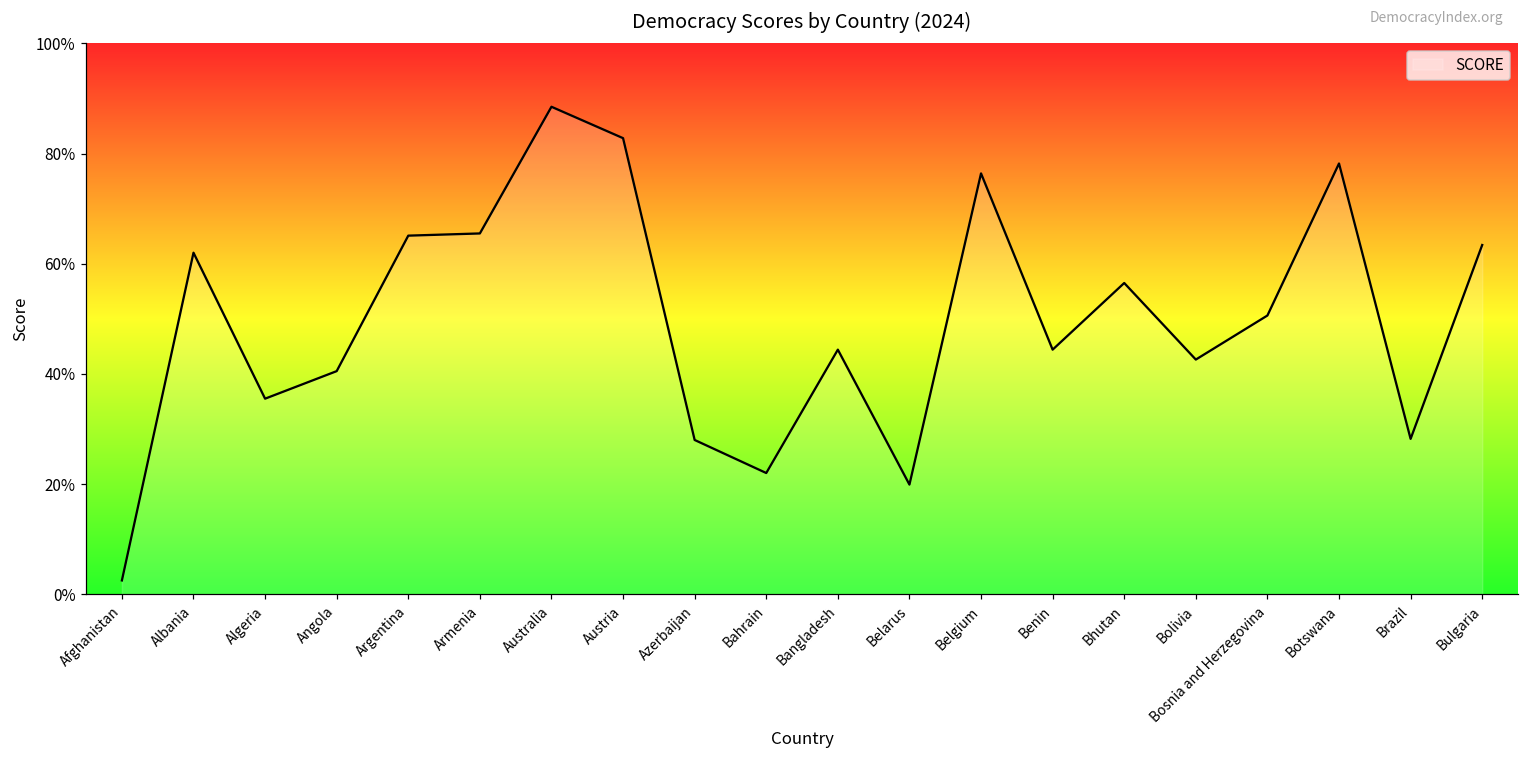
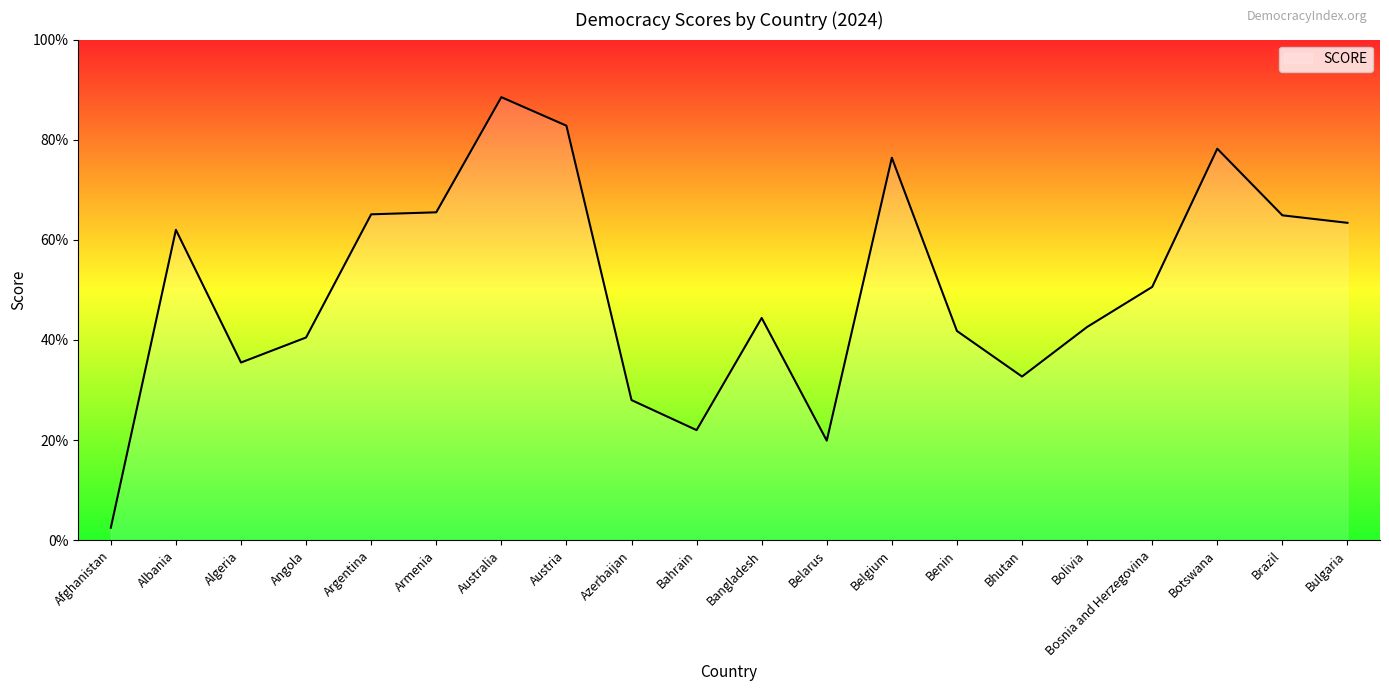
  {
    "Afghanistan": "3%",
    "Albania": "62%",
    "Algeria": "36%",
    "Angola": "41%",
    "Argentina": "65%",
    "Armenia": "66%",
    "Australia": "89%",
    "Austria": "83%",
    "Azerbaijan": "28%",
    "Bahrain": "22%",
    "Bangladesh": "44%",
    "Belarus": "20%",
    "Belgium": "76%",
-   "Benin": "44%",
-   "Bhutan": "57%",
+   "Benin": "42%",
+   "Bhutan": "33%",
    "Bolivia": "43%",
    "Bosnia and Herzegovina": "51%",
    "Botswana": "78%",
-   "Brazil": "28%",
+   "Brazil": "65%",
    "Bulgaria": "63%"
  }
